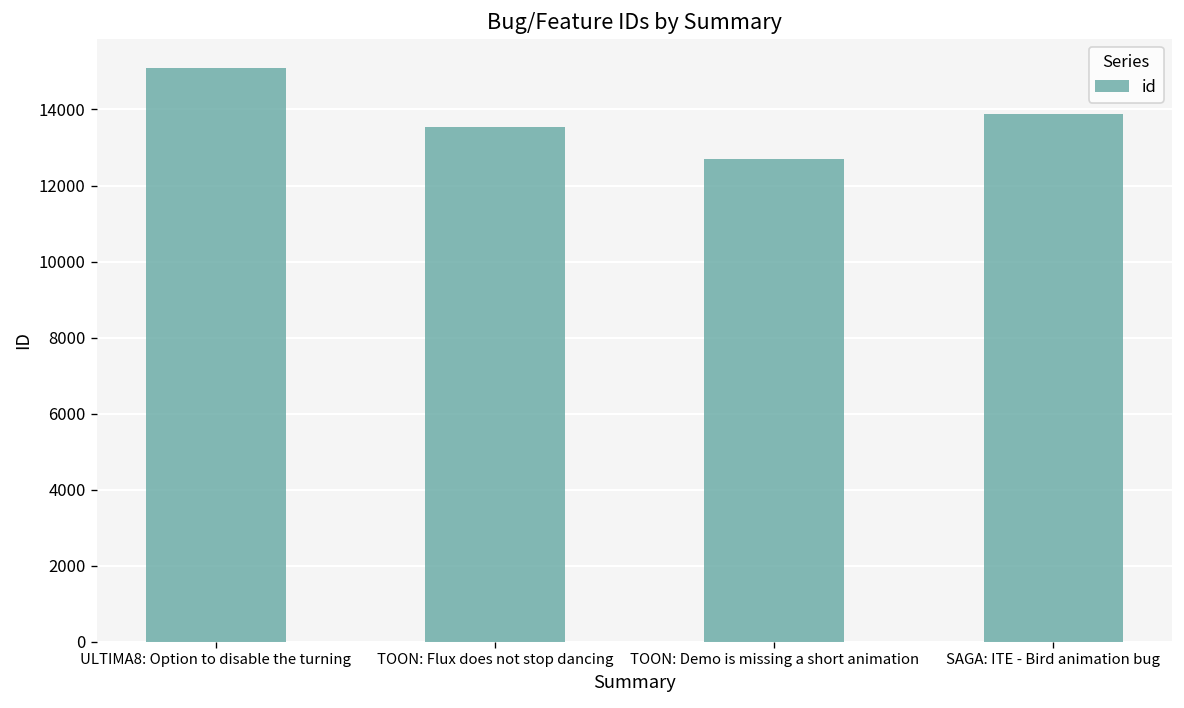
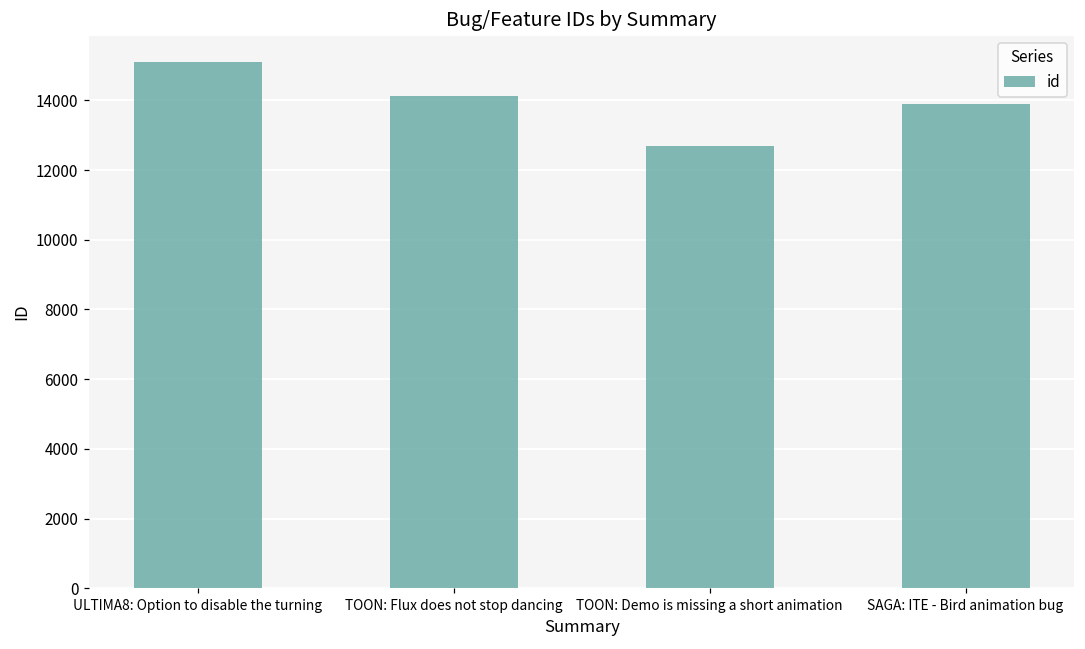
  {
    "ULTIMA8: Option to disable the turning": 15100,
-   "TOON: Flux does not stop dancing": 13500,
+   "TOON: Flux does not stop dancing": 14100,
    "TOON: Demo is missing a short animation": 12700,
    "SAGA: ITE - Bird animation bug": 13900
  }
